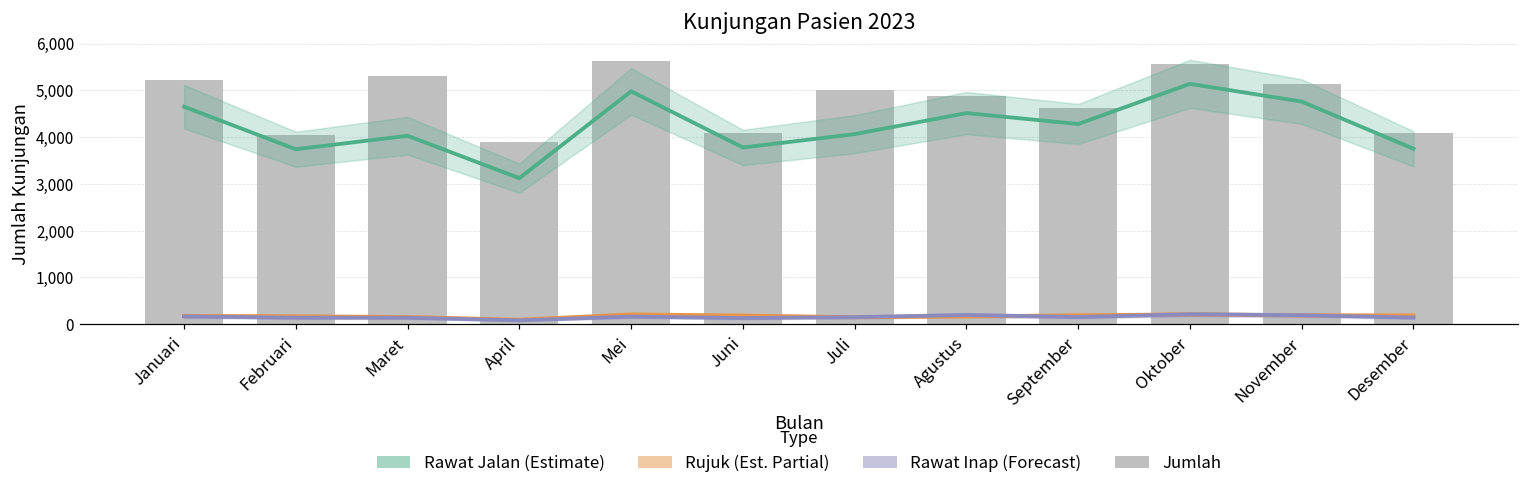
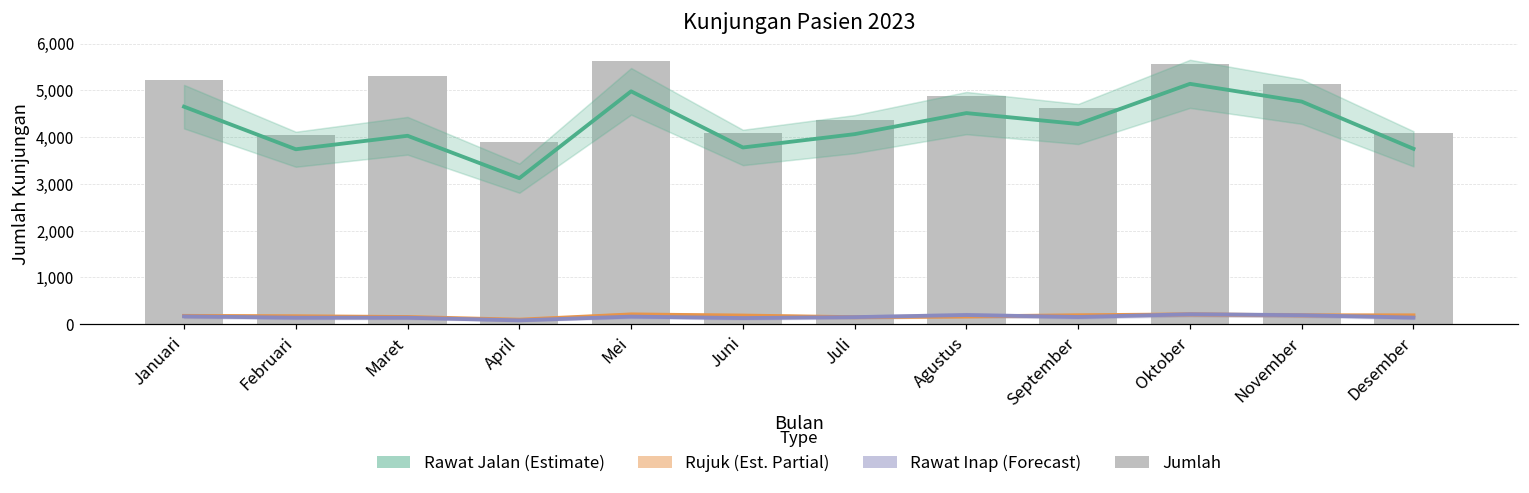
  {
    "Jumlah": {
      "Januari": "5,200",
      "Februari": "4,100",
      "Maret": "5,300",
      "April": "3,900",
      "Mei": "5,600",
      "Juni": "4,100",
-     "Juli": "5,000",
+     "Juli": "4,400",
      "Agustus": "4,900",
      "September": "4,600",
      "Oktober": "5,600",
      "November": "5,100",
      "Desember": "4,100"
    }
  }
